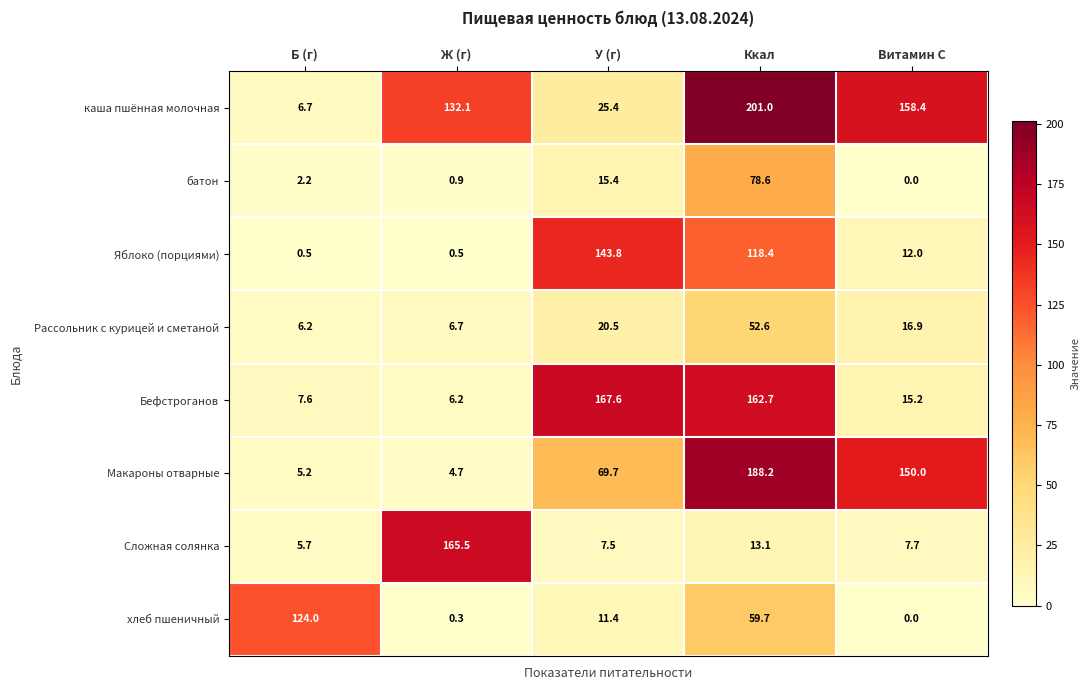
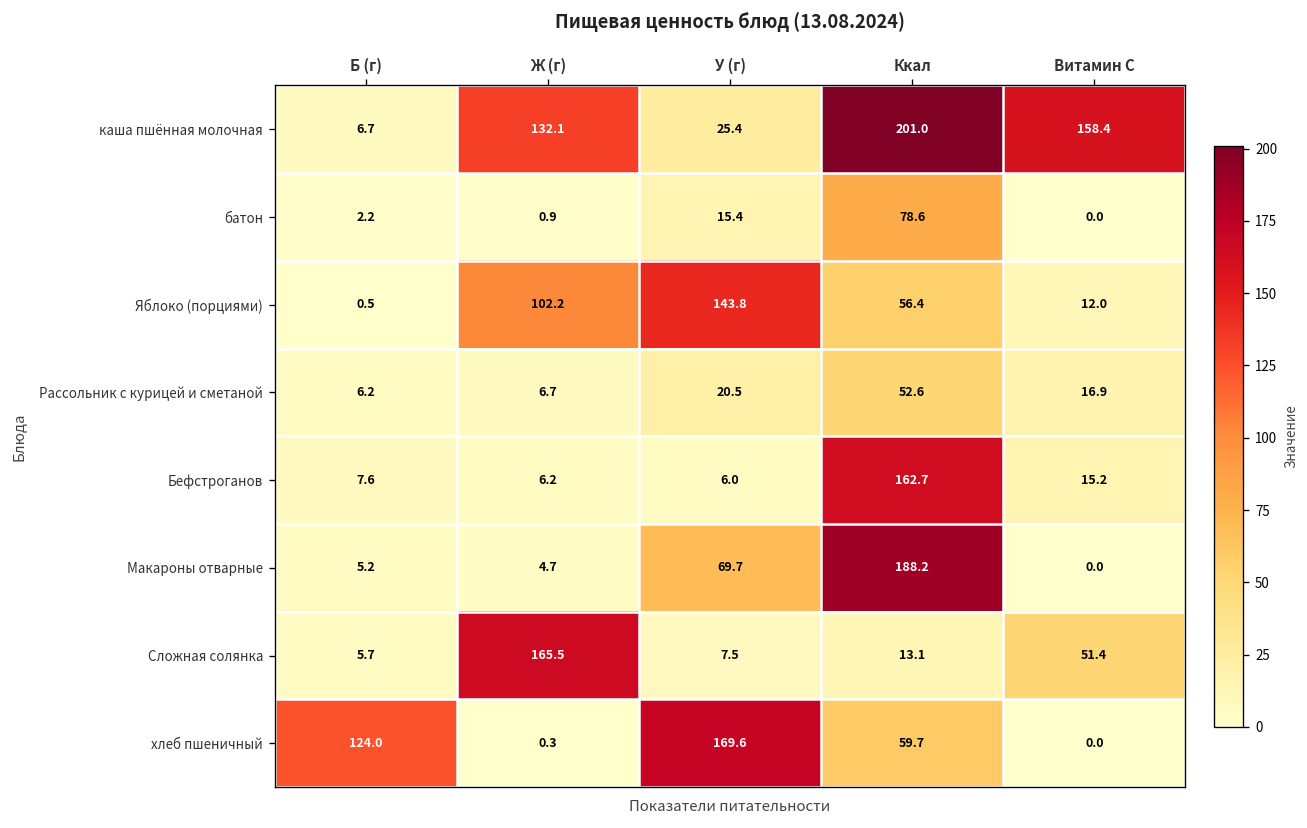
  {
    "каша пшённая молочная": {
      "Б (г)": 6.7,
      "Ж (г)": 132.1,
      "У (г)": 25.4,
      "Ккал": 201.0,
      "Витамин С": 158.4
    },
    "батон": {
      "Б (г)": 2.2,
      "Ж (г)": 0.9,
      "У (г)": 15.4,
      "Ккал": 78.6,
      "Витамин С": 0.0
    },
    "Яблоко (порциями)": {
      "Б (г)": 0.5,
-     "Ж (г)": 0.5,
+     "Ж (г)": 102.2,
      "У (г)": 143.8,
-     "Ккал": 118.4,
+     "Ккал": 56.4,
      "Витамин С": 12.0
    },
    "Рассольник с курицей и сметаной": {
      "Б (г)": 6.2,
      "Ж (г)": 6.7,
      "У (г)": 20.5,
      "Ккал": 52.6,
      "Витамин С": 16.9
    },
    "Бефстроганов": {
      "Б (г)": 7.6,
      "Ж (г)": 6.2,
-     "У (г)": 167.6,
+     "У (г)": 6.0,
      "Ккал": 162.7,
      "Витамин С": 15.2
    },
    "Макароны отварные": {
      "Б (г)": 5.2,
      "Ж (г)": 4.7,
      "У (г)": 69.7,
      "Ккал": 188.2,
-     "Витамин С": 150.0
+     "Витамин С": 0.0
    },
    "Сложная солянка": {
      "Б (г)": 5.7,
      "Ж (г)": 165.5,
      "У (г)": 7.5,
      "Ккал": 13.1,
-     "Витамин С": 7.7
+     "Витамин С": 51.4
    },
    "хлеб пшеничный": {
      "Б (г)": 124.0,
      "Ж (г)": 0.3,
-     "У (г)": 11.4,
+     "У (г)": 169.6,
      "Ккал": 59.7,
      "Витамин С": 0.0
    }
  }
